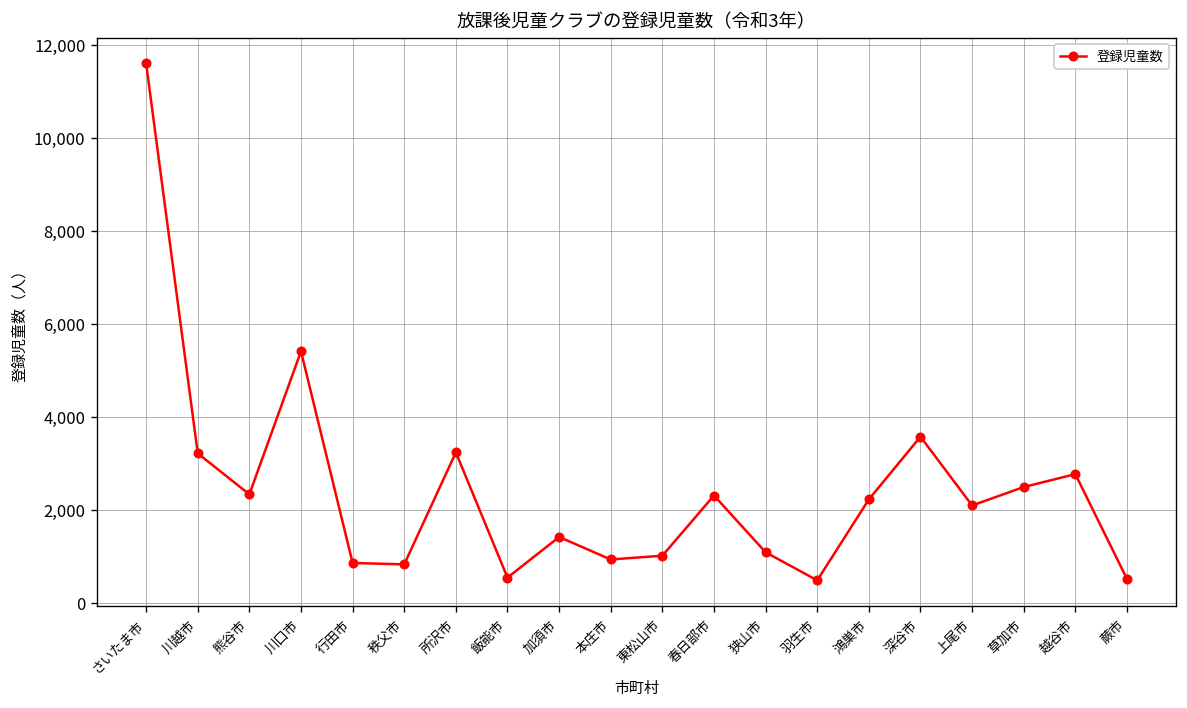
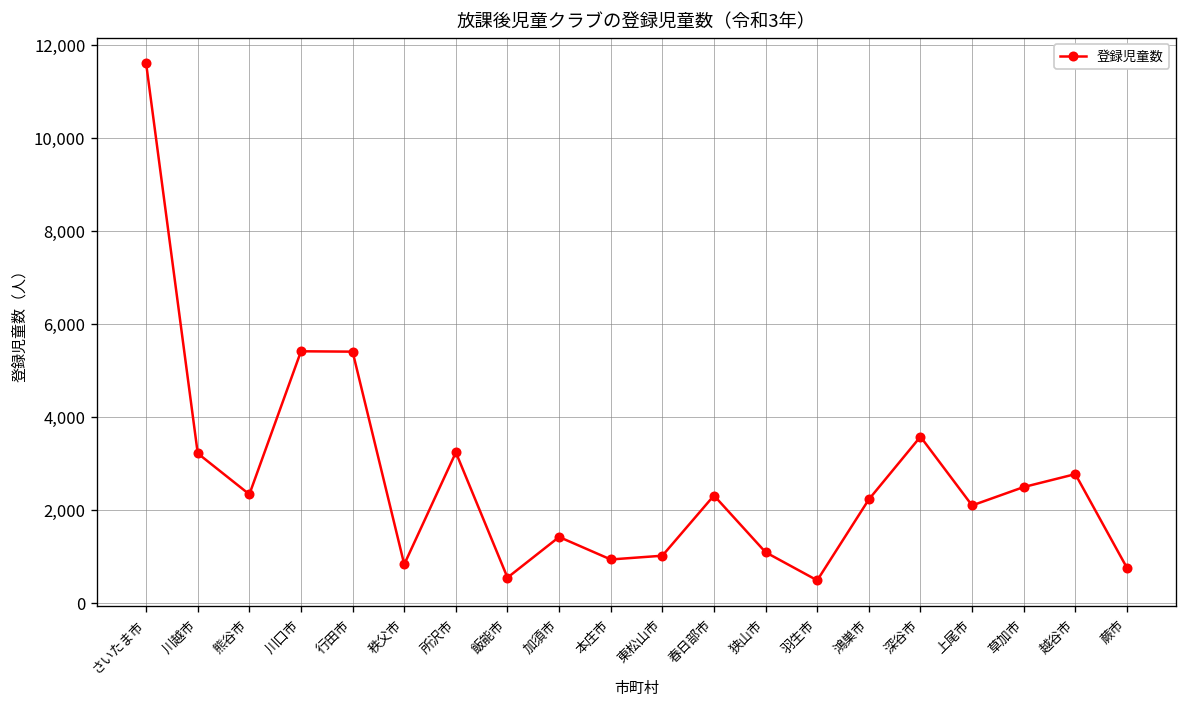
  {
    "さいたま市": "11,600",
    "川越市": "3,200",
    "熊谷市": "2,300",
    "川口市": "5,400",
-   "行田市": "900",
+   "行田市": "5,400",
    "秩父市": "800",
    "所沢市": "3,200",
    "飯能市": "600",
    "加須市": "1,400",
    "本庄市": "900",
    "東松山市": "1,000",
    "春日部市": "2,300",
    "狭山市": "1,100",
    "羽生市": "500",
    "鴻巣市": "2,200",
    "深谷市": "3,600",
    "上尾市": "2,100",
    "草加市": "2,500",
    "越谷市": "2,800",
-   "蕨市": "500"
+   "蕨市": "800"
  }
